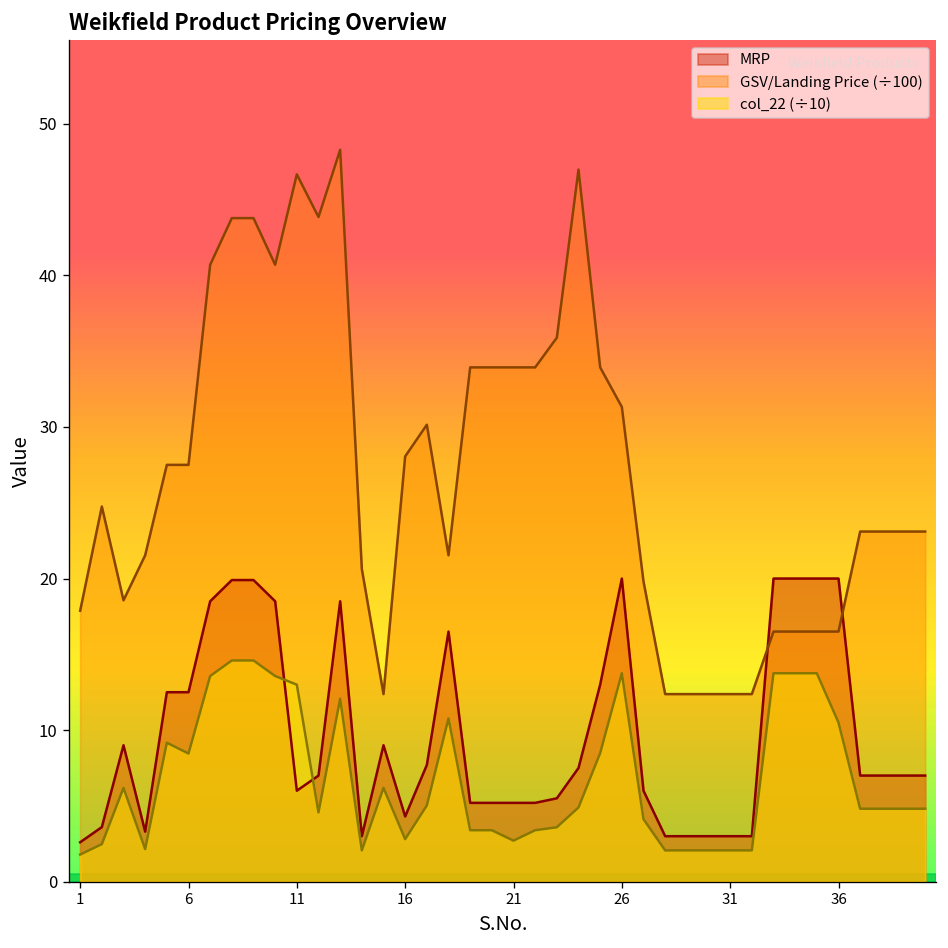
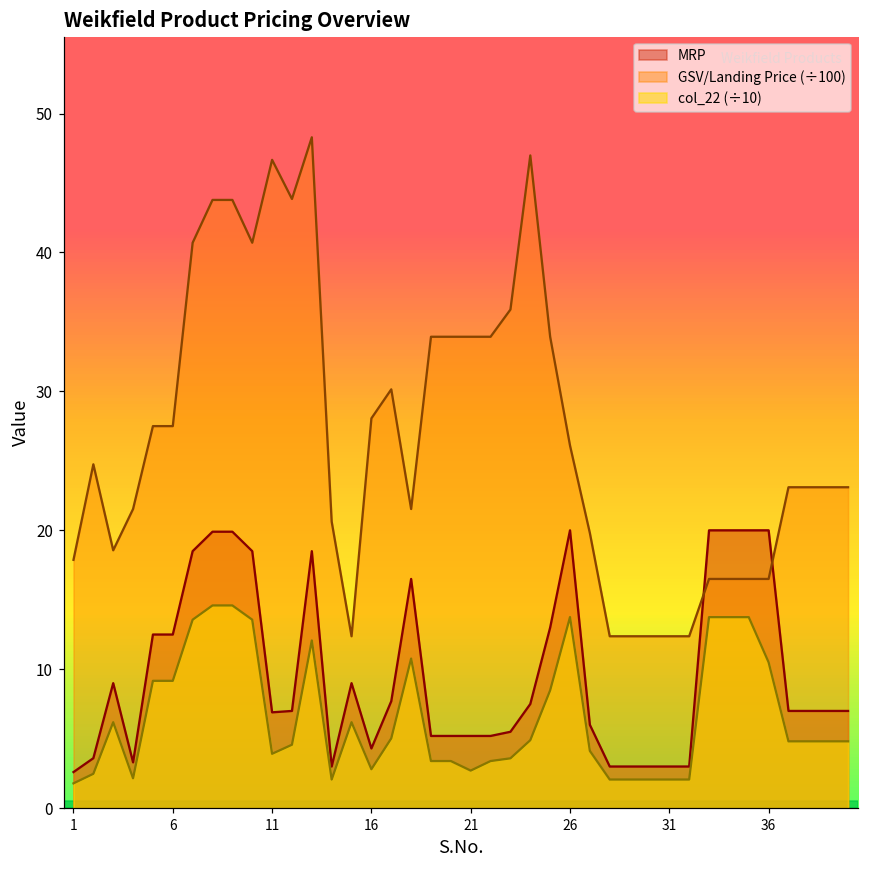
  {
    "MRP": {
      "1": 2.6,
      "6": 12.5,
-     "11": 6.0,
+     "11": 6.9,
      "16": 4.3,
      "21": 5.2,
      "26": 20.0,
      "31": 3.0,
      "36": 20.0
    },
    "GSV/Landing Price (÷100)": {
      "1": 17.9,
      "6": 27.5,
      "11": 46.7,
      "16": 28.1,
      "21": 33.9,
-     "26": 31.3,
+     "26": 26.1,
      "31": 12.4,
      "36": 16.5
    },
    "col_22 (÷10)": {
      "1": 1.8,
-     "6": 8.5,
-     "11": 13.0,
+     "6": 9.2,
+     "11": 3.9,
      "16": 2.8,
      "21": 2.7,
      "26": 13.8,
      "31": 2.1,
      "36": 10.5
    }
  }
